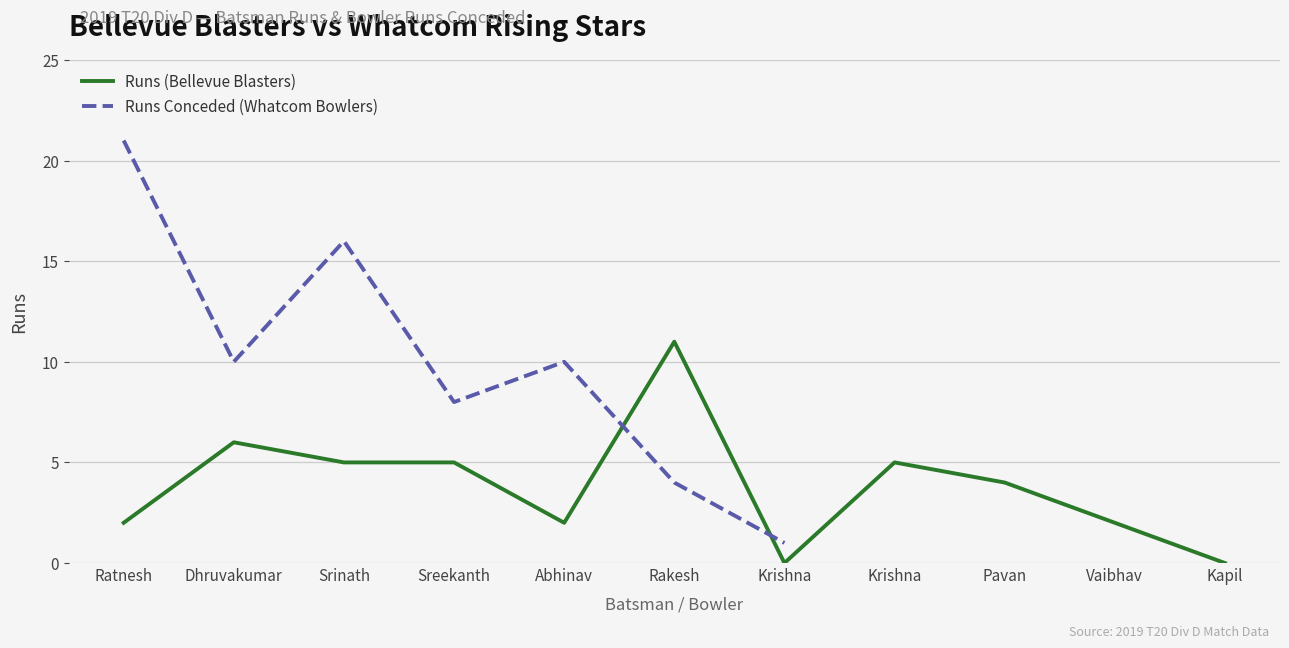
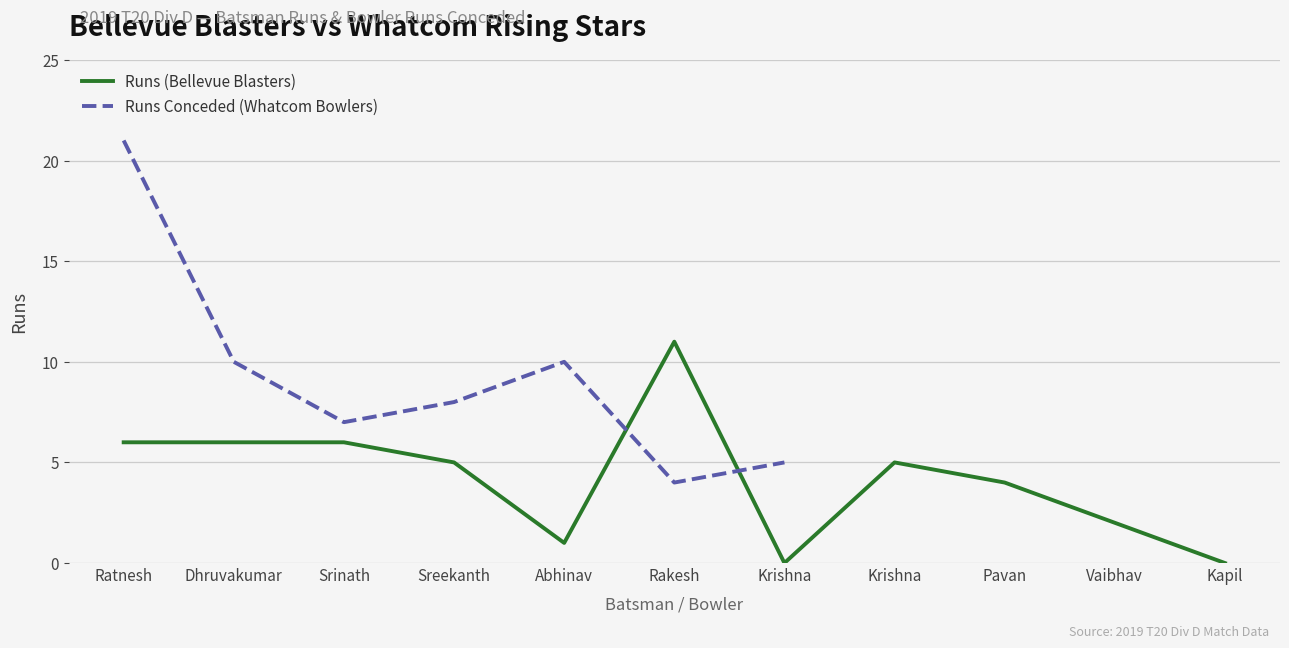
  {
    "Runs (Bellevue Blasters)": {
-     "Ratnesh": 2,
+     "Ratnesh": 6,
      "Dhruvakumar": 6,
-     "Srinath": 5,
+     "Srinath": 6,
      "Sreekanth": 5,
-     "Abhinav": 2,
+     "Abhinav": 1,
      "Rakesh": 11,
      "Pavan": 4,
      "Vaibhav": 2,
      "Kapil": 0
    },
    "Runs Conceded (Whatcom Bowlers)": {
      "Ratnesh": 21,
      "Dhruvakumar": 10,
-     "Srinath": 16,
+     "Srinath": 7,
      "Sreekanth": 8,
      "Abhinav": 10,
      "Rakesh": 4,
-     "Krishna": 1
+     "Krishna": 5
    }
  }
